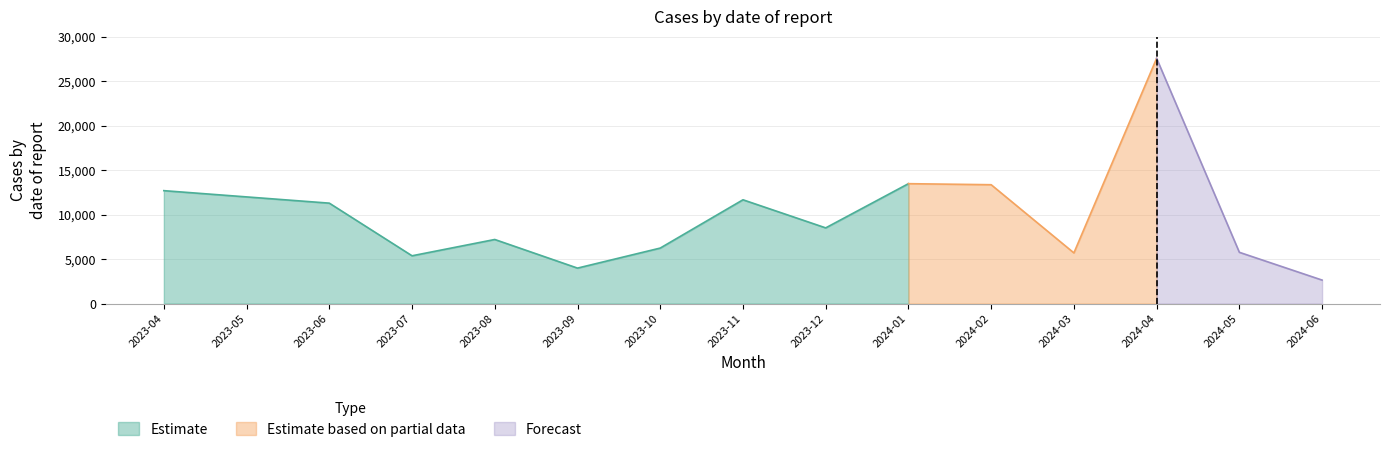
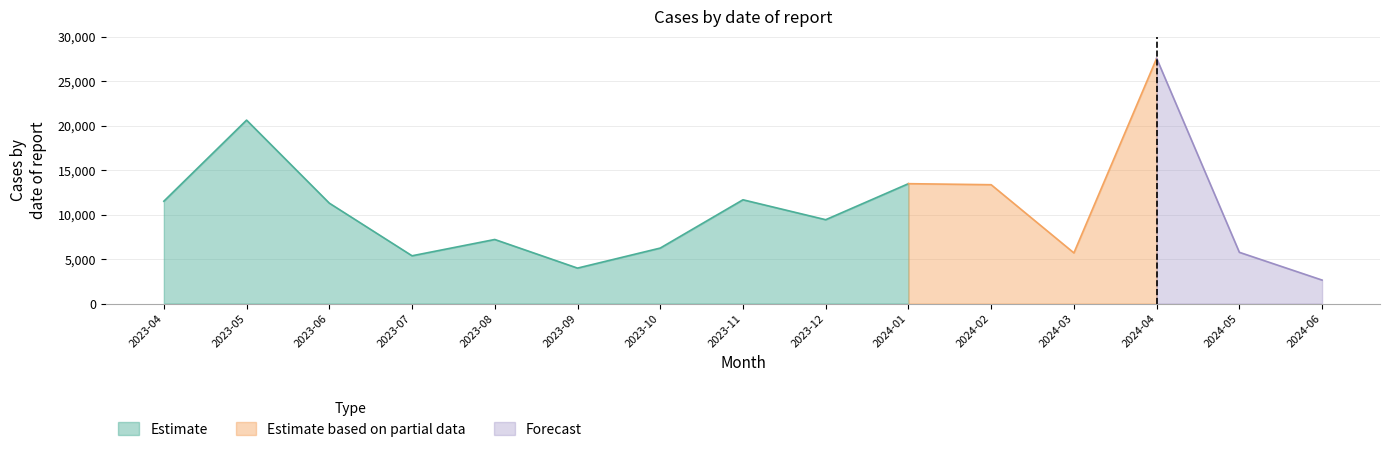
  {
    "Estimate": {
-     "2023-04": "13,000",
-     "2023-05": "12,000",
+     "2023-04": "12,000",
+     "2023-05": "21,000",
      "2023-06": "11,000",
      "2023-07": "5,000",
      "2023-08": "7,000",
      "2023-09": "4,000",
      "2023-10": "6,000",
      "2023-11": "12,000",
-     "2023-12": "8,500"
+     "2023-12": "9,400"
    },
    "Estimate based on partial data": {
      "2024-02": "13,000",
      "2024-03": "6,000"
    },
    "Forecast": {
      "2024-05": "6,000",
      "2024-06": "3,000"
    }
  }
